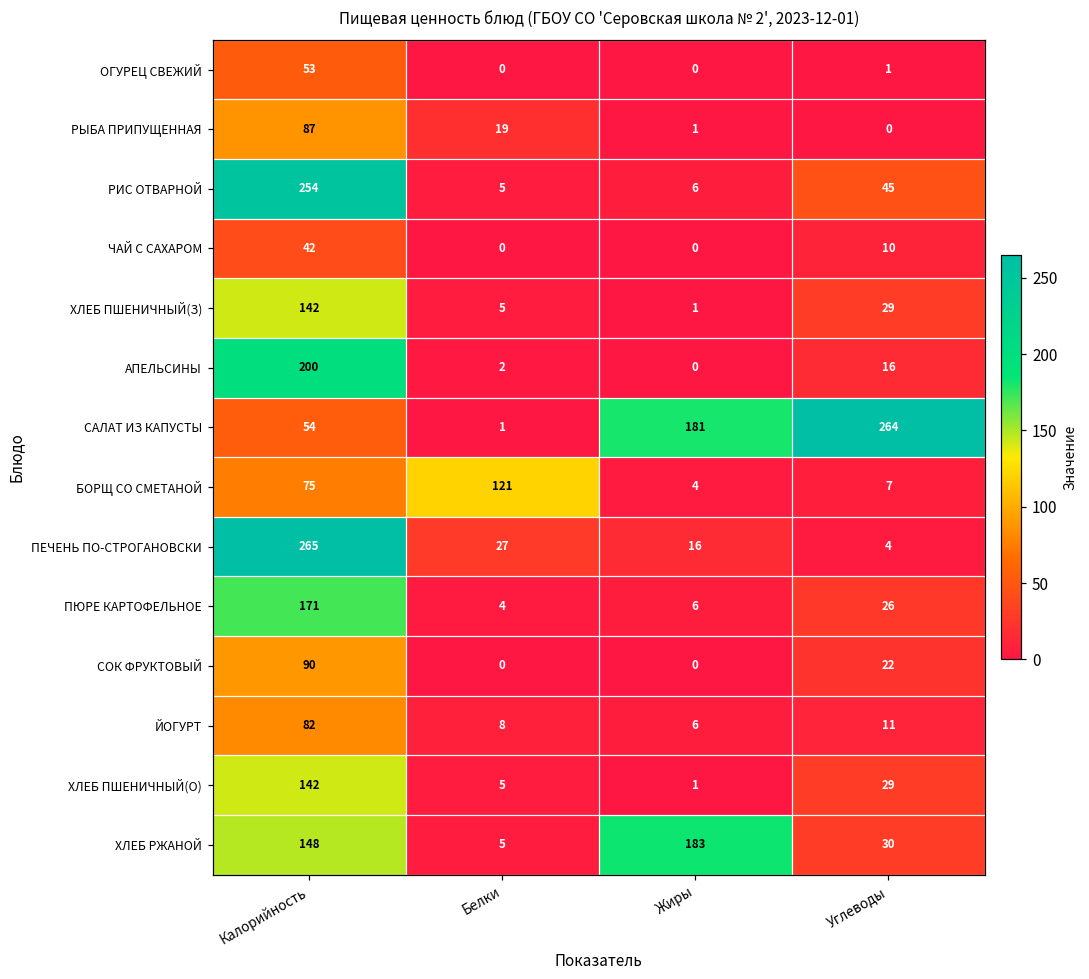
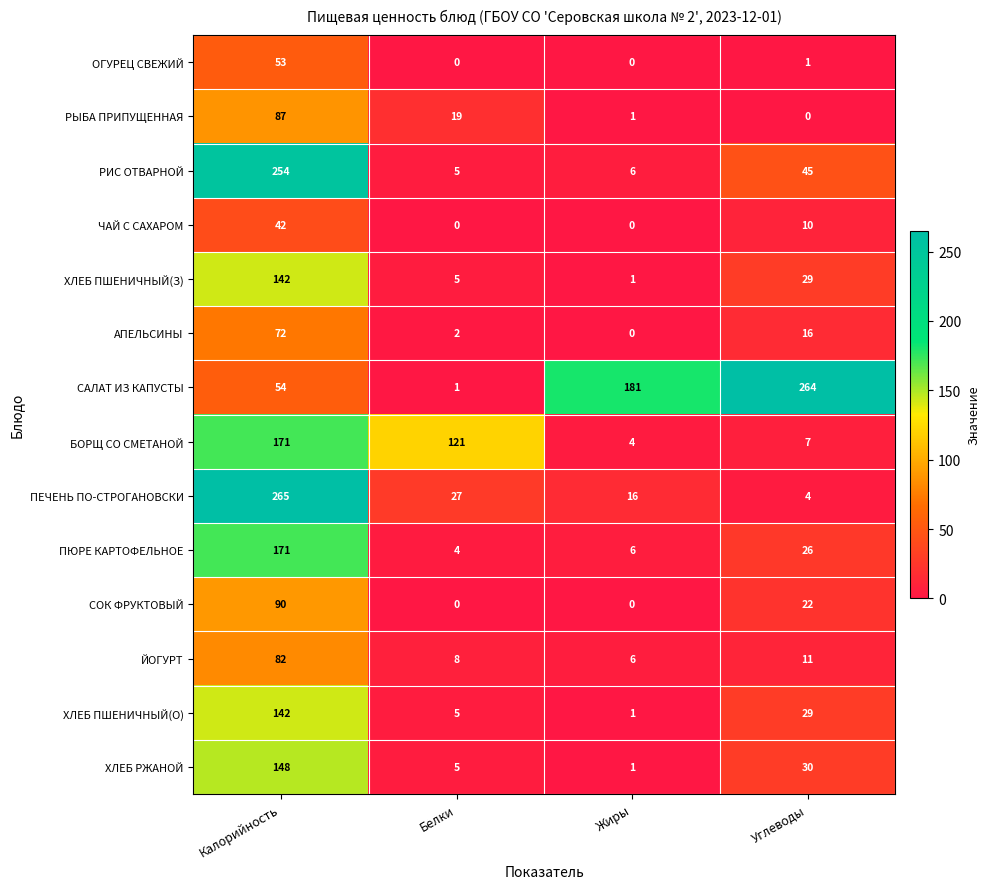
  {
    "ОГУРЕЦ СВЕЖИЙ": {
      "Калорийность": 53,
      "Белки": 0,
      "Жиры": 0,
      "Углеводы": 1
    },
    "РЫБА ПРИПУЩЕННАЯ": {
      "Калорийность": 87,
      "Белки": 19,
      "Жиры": 1,
      "Углеводы": 0
    },
    "РИС ОТВАРНОЙ": {
      "Калорийность": 254,
      "Белки": 5,
      "Жиры": 6,
      "Углеводы": 45
    },
    "ЧАЙ С САХАРОМ": {
      "Калорийность": 42,
      "Белки": 0,
      "Жиры": 0,
      "Углеводы": 10
    },
    "ХЛЕБ ПШЕНИЧНЫЙ(З)": {
      "Калорийность": 142,
      "Белки": 5,
      "Жиры": 1,
      "Углеводы": 29
    },
    "АПЕЛЬСИНЫ": {
-     "Калорийность": 200,
+     "Калорийность": 72,
      "Белки": 2,
      "Жиры": 0,
      "Углеводы": 16
    },
    "САЛАТ ИЗ КАПУСТЫ": {
      "Калорийность": 54,
      "Белки": 1,
      "Жиры": 181,
      "Углеводы": 264
    },
    "БОРЩ СО СМЕТАНОЙ": {
-     "Калорийность": 75,
+     "Калорийность": 171,
      "Белки": 121,
      "Жиры": 4,
      "Углеводы": 7
    },
    "ПЕЧЕНЬ ПО-СТРОГАНОВСКИ": {
      "Калорийность": 265,
      "Белки": 27,
      "Жиры": 16,
      "Углеводы": 4
    },
    "ПЮРЕ КАРТОФЕЛЬНОЕ": {
      "Калорийность": 171,
      "Белки": 4,
      "Жиры": 6,
      "Углеводы": 26
    },
    "СОК ФРУКТОВЫЙ": {
      "Калорийность": 90,
      "Белки": 0,
      "Жиры": 0,
      "Углеводы": 22
    },
    "ЙОГУРТ": {
      "Калорийность": 82,
      "Белки": 8,
      "Жиры": 6,
      "Углеводы": 11
    },
    "ХЛЕБ ПШЕНИЧНЫЙ(О)": {
      "Калорийность": 142,
      "Белки": 5,
      "Жиры": 1,
      "Углеводы": 29
    },
    "ХЛЕБ РЖАНОЙ": {
      "Калорийность": 148,
      "Белки": 5,
-     "Жиры": 183,
+     "Жиры": 1,
      "Углеводы": 30
    }
  }
